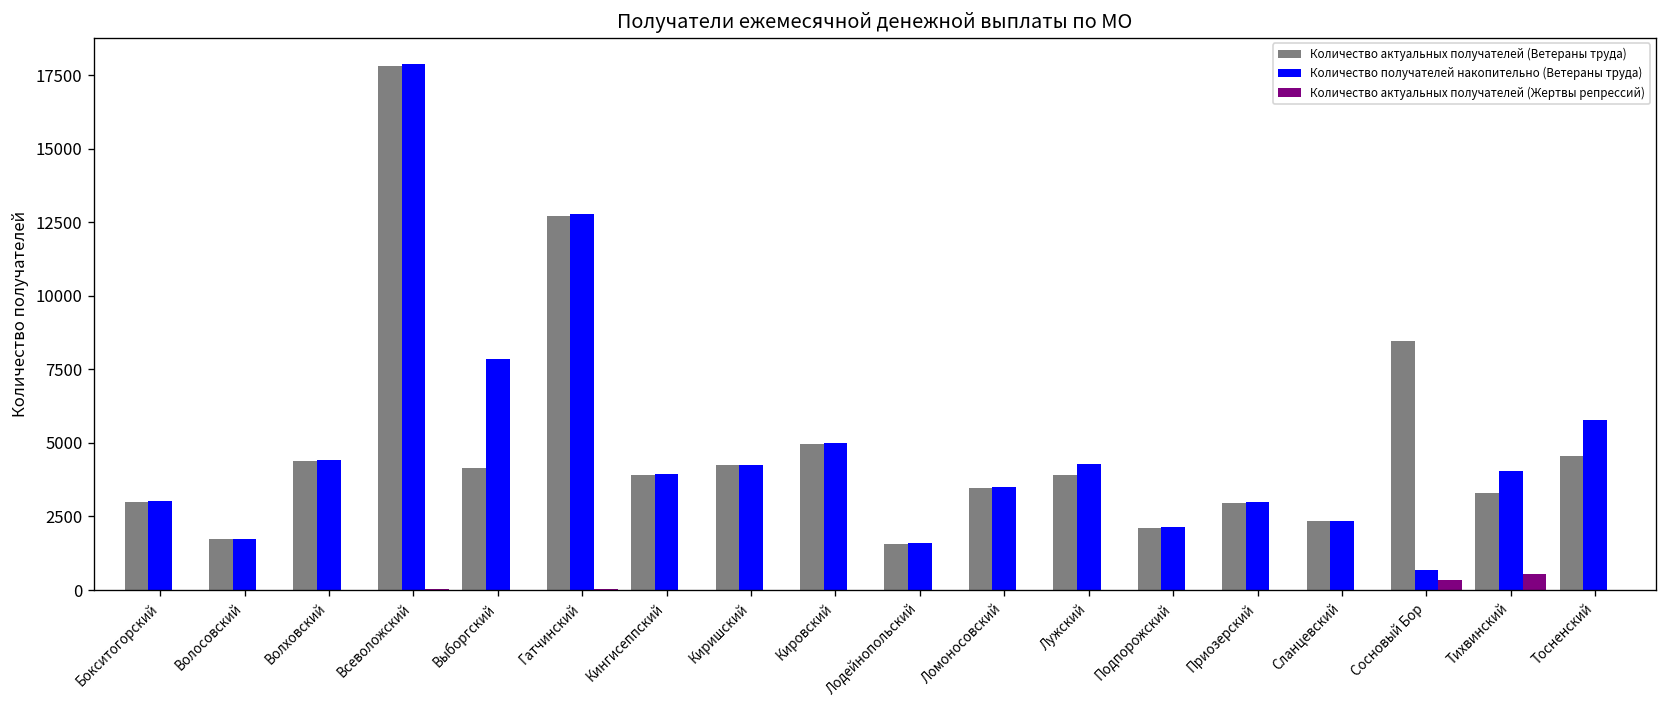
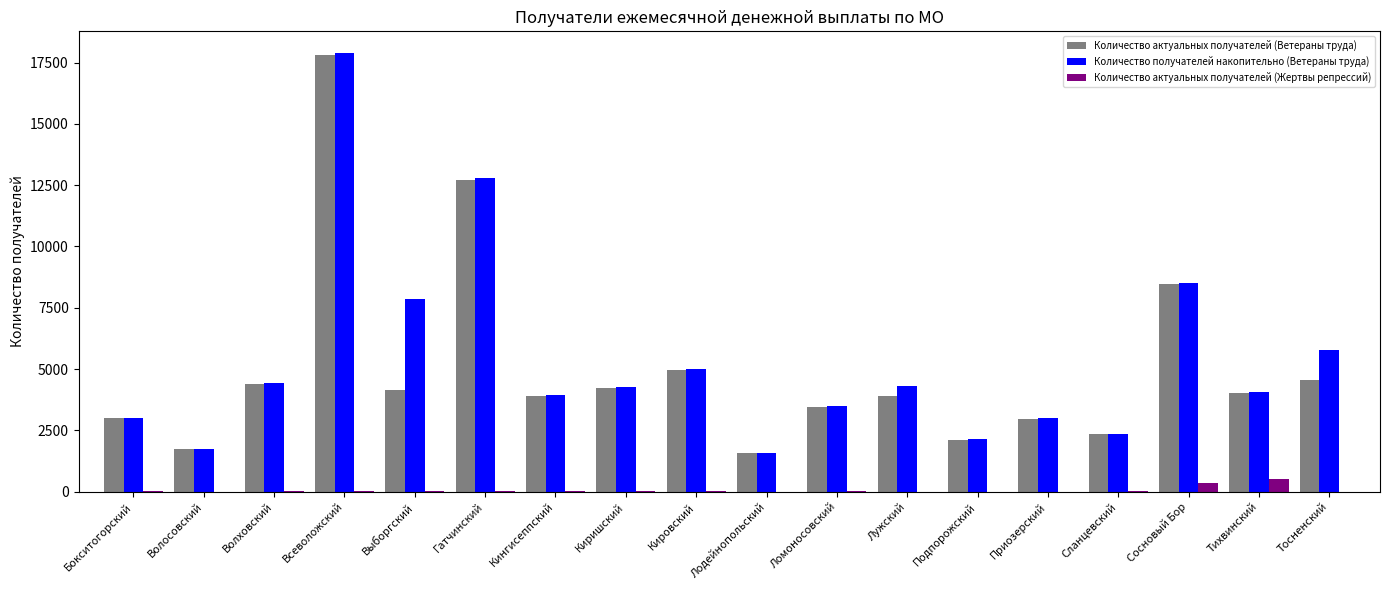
  {
    "Количество актуальных получателей (Ветераны труда)": {
      "Бокситогорский": 3000,
      "Волосовский": 1700,
      "Волховский": 4400,
      "Всеволожский": 17800,
      "Выборгский": 4100,
      "Гатчинский": 12700,
      "Кингисеппский": 3900,
      "Киришский": 4200,
      "Кировский": 5000,
      "Лодейнопольский": 1600,
      "Ломоносовский": 3500,
      "Лужский": 3900,
      "Подпорожский": 2100,
      "Приозерский": 3000,
      "Сланцевский": 2300,
      "Сосновый Бор": 8500,
-     "Тихвинский": 3300,
+     "Тихвинский": 4000,
      "Тосненский": 4600
    },
    "Количество получателей накопительно (Ветераны труда)": {
      "Бокситогорский": 3000,
      "Волосовский": 1700,
      "Волховский": 4400,
      "Всеволожский": 17900,
      "Выборгский": 7900,
      "Гатчинский": 12800,
      "Кингисеппский": 3900,
      "Киришский": 4300,
      "Кировский": 5000,
      "Лодейнопольский": 1600,
      "Ломоносовский": 3500,
      "Лужский": 4300,
      "Подпорожский": 2100,
      "Приозерский": 3000,
      "Сланцевский": 2400,
-     "Сосновый Бор": 700,
+     "Сосновый Бор": 8500,
      "Тихвинский": 4000,
      "Тосненский": 5800
    },
    "Количество актуальных получателей (Жертвы репрессий)": {
      "Сосновый Бор": 300,
      "Тихвинский": 500
    }
  }
